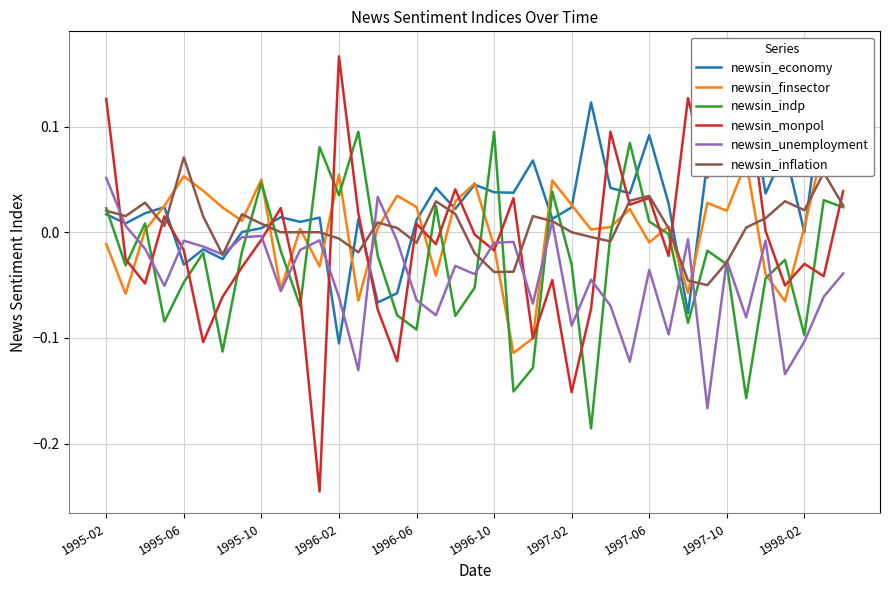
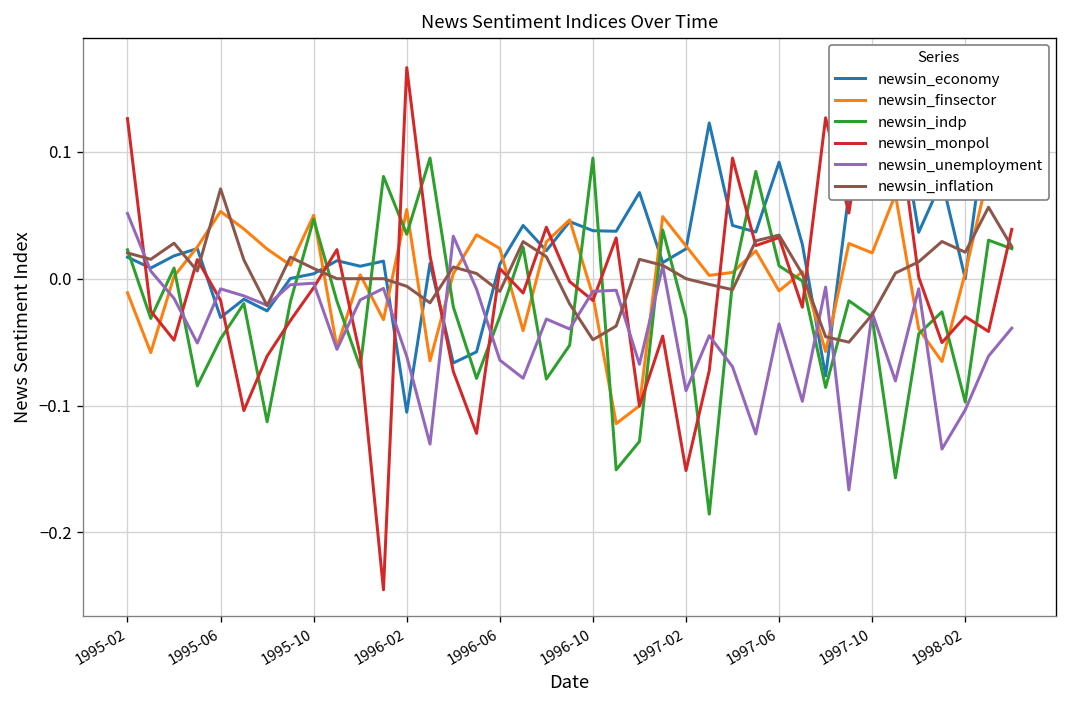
  {
    "newsin_economy": {
      "1995-02": 0.017,
      "1995-06": -0.031,
      "1995-10": 0.004,
      "1996-02": -0.105,
      "1996-06": 0.012,
      "1996-10": 0.038,
      "1997-06": 0.092,
      "1998-02": 0.000
    },
    "newsin_finsector": {
      "1995-02": -0.011,
      "1995-06": 0.053,
      "1995-10": 0.050,
      "1996-02": 0.055,
      "1996-06": 0.024,
      "1996-10": -0.013,
      "1997-06": -0.010,
      "1997-10": 0.020,
      "1998-02": 0.005
    },
    "newsin_indp": {
      "1995-06": -0.047,
      "1995-10": 0.047,
      "1996-02": 0.035,
-     "1996-06": -0.092,
+     "1996-06": -0.030,
      "1996-10": 0.095,
      "1997-02": -0.031,
      "1997-06": 0.010,
      "1998-02": -0.097
    },
    "newsin_monpol": {
      "1995-02": 0.126,
      "1995-06": -0.017,
      "1995-10": -0.007,
      "1996-02": 0.166,
      "1996-06": 0.008,
      "1996-10": -0.017,
      "1997-02": -0.151,
      "1998-02": -0.030
    },
    "newsin_unemployment": {
      "1995-02": 0.051,
      "1995-06": -0.008,
      "1995-10": -0.004,
      "1996-02": -0.061,
      "1996-06": -0.064,
      "1996-10": -0.010,
      "1997-02": -0.088,
      "1997-06": -0.036,
      "1998-02": -0.103
    },
    "newsin_inflation": {
      "1995-06": 0.071,
      "1995-10": 0.008,
      "1996-02": -0.006,
      "1996-06": -0.010,
-     "1996-10": -0.038,
+     "1996-10": -0.048,
      "1997-02": 0.000,
      "1998-02": 0.021
    }
  }
